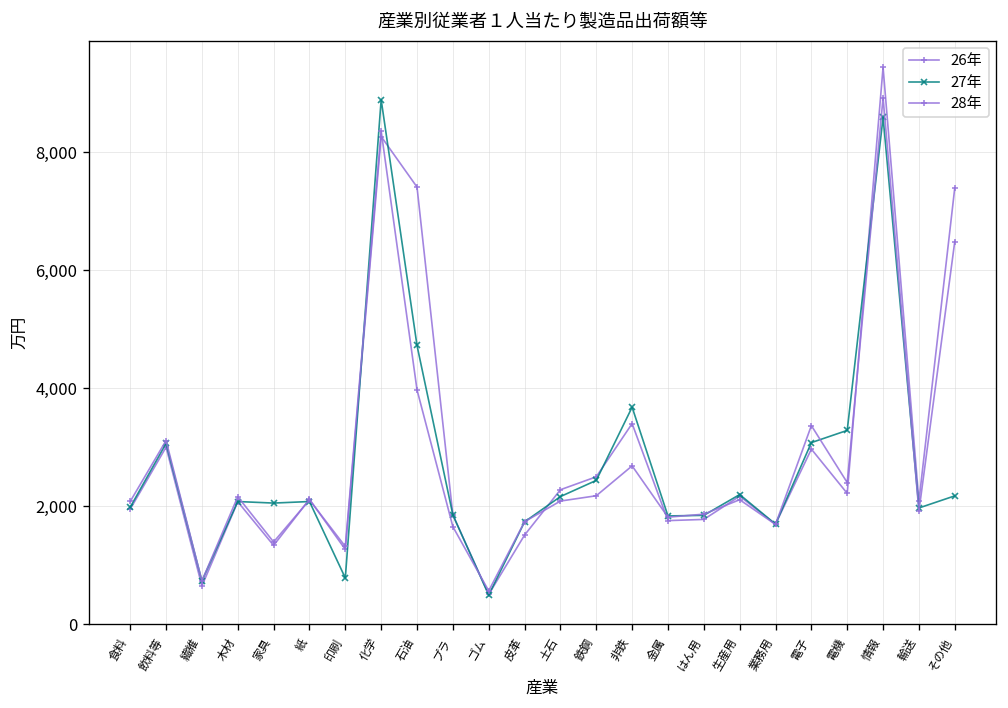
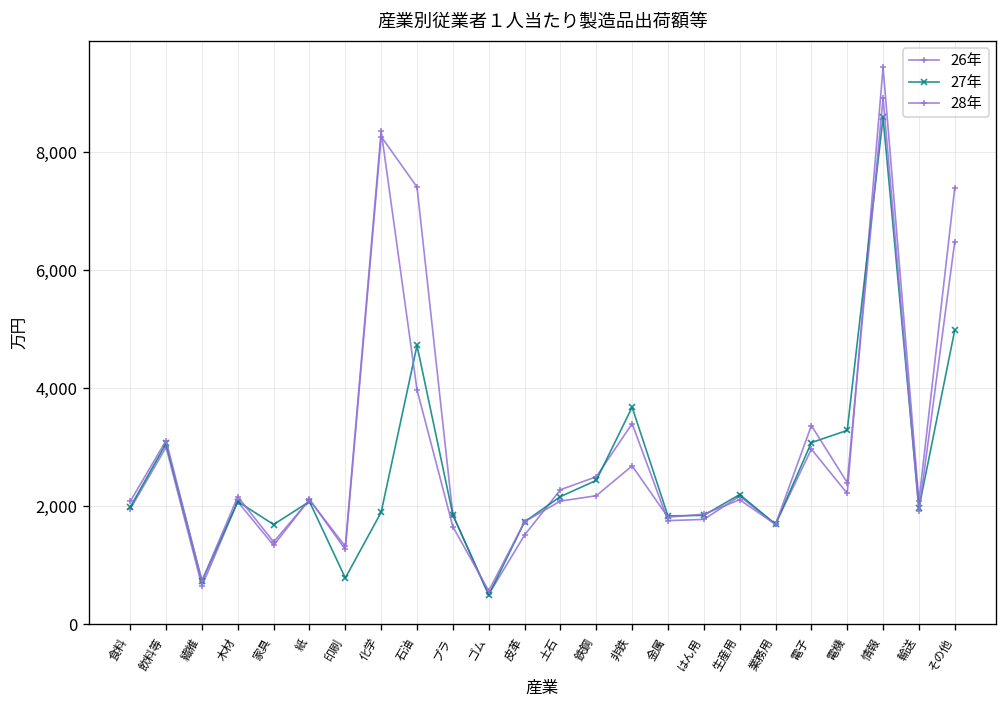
  {
    "27年": {
-     "家具": "2,100",
+     "家具": "1,700",
      "印刷": "800",
-     "化学": "8,900",
+     "化学": "1,900",
      "石油": "4,700",
      "土石": "2,200",
      "鉄鋼": "2,400",
      "非鉄": "3,700",
      "電子": "3,100",
      "電機": "3,300",
      "情報": "8,600",
      "輸送": "2,000",
-     "その他": "2,200"
+     "その他": "5,000"
    }
  }
